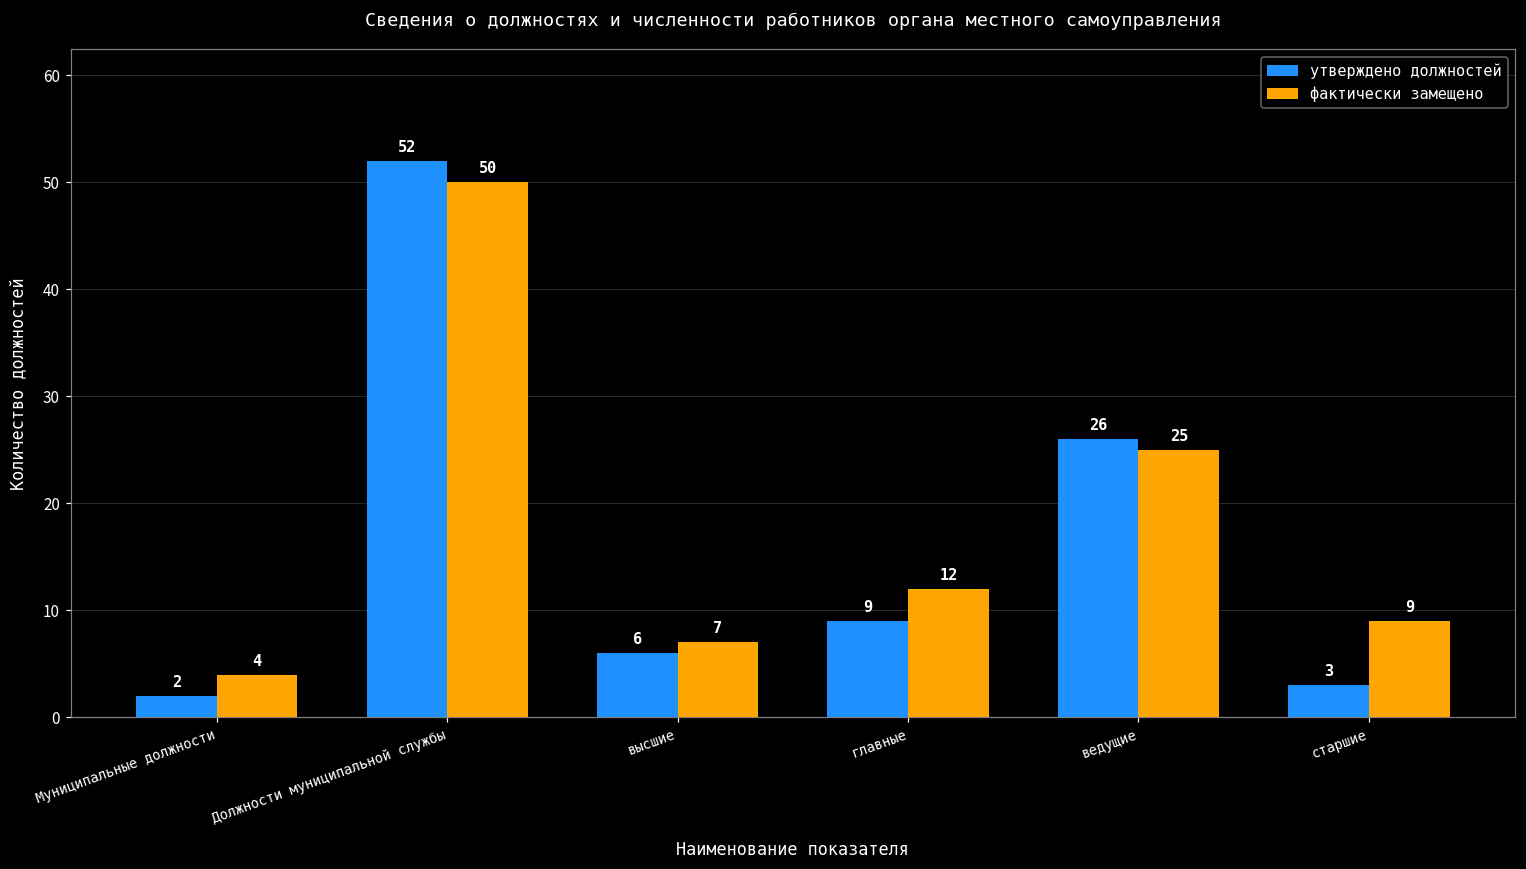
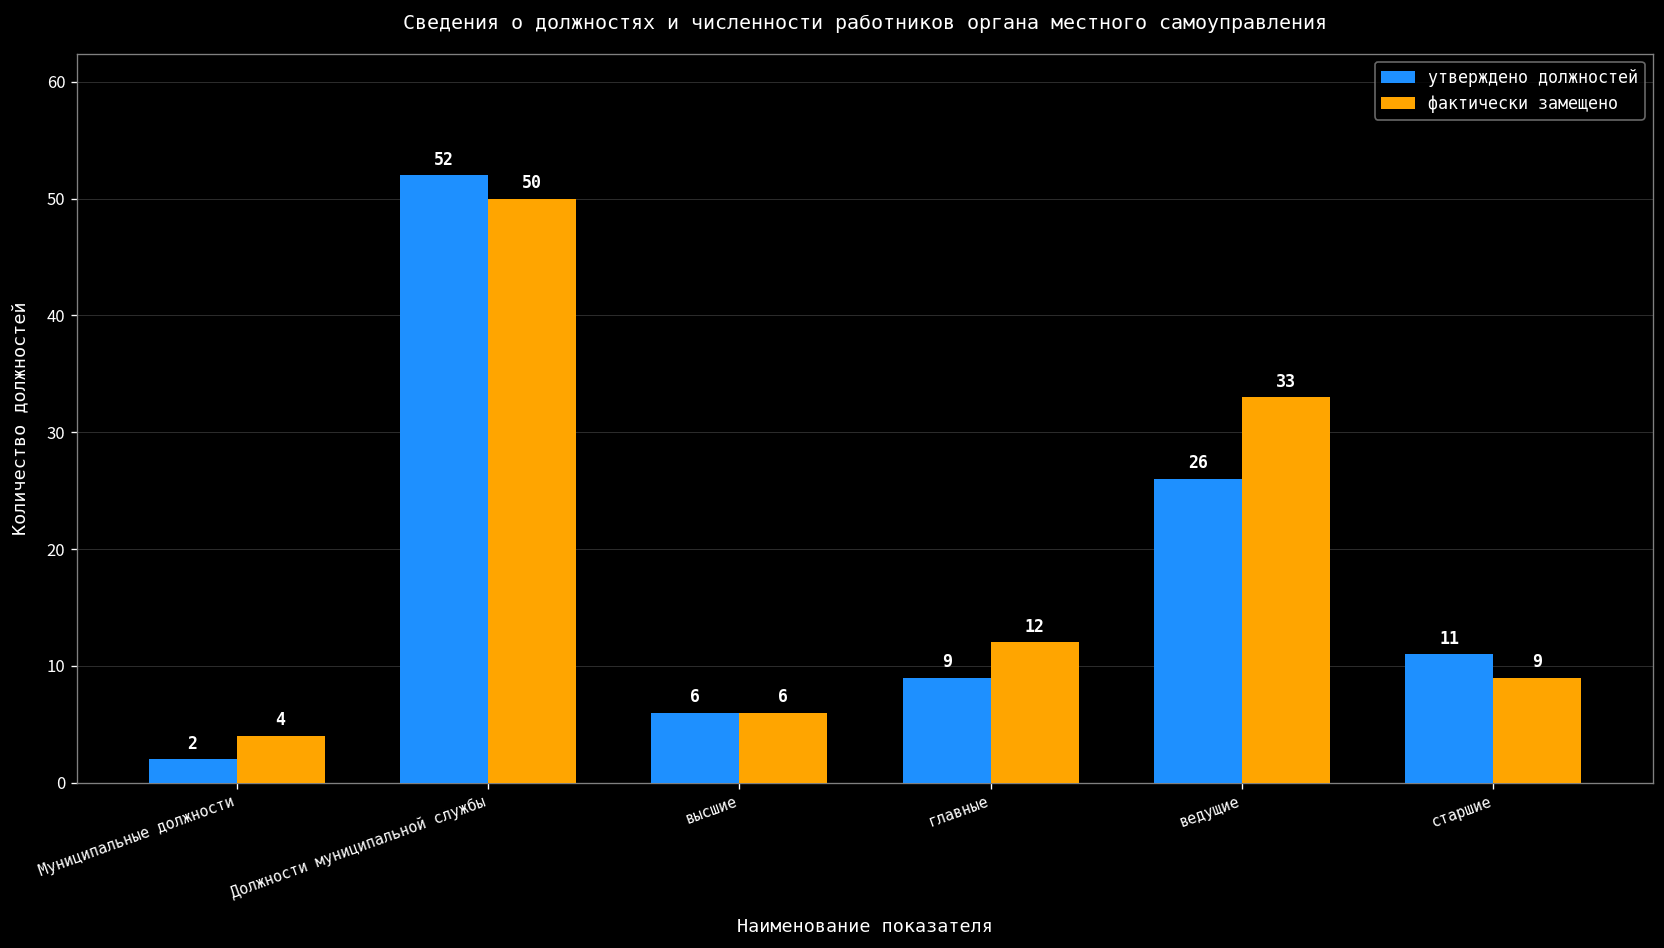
  {
    "утверждено должностей": {
      "Муниципальные должности": 2,
      "Должности муниципальной службы": 52,
      "высшие": 6,
      "главные": 9,
      "ведущие": 26,
-     "старшие": 3
+     "старшие": 11
    },
    "фактически замещено": {
      "Муниципальные должности": 4,
      "Должности муниципальной службы": 50,
-     "высшие": 7,
+     "высшие": 6,
      "главные": 12,
-     "ведущие": 25,
+     "ведущие": 33,
      "старшие": 9
    }
  }
